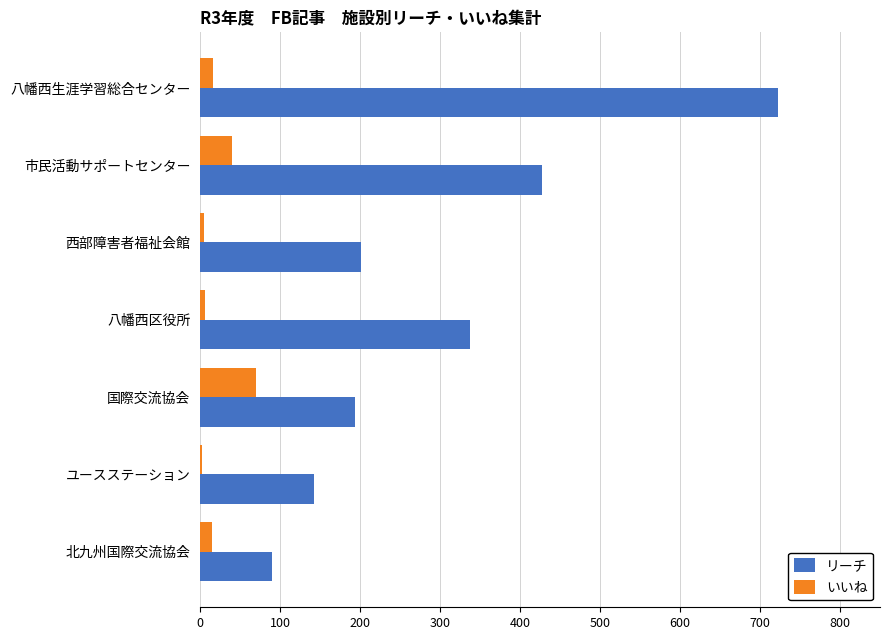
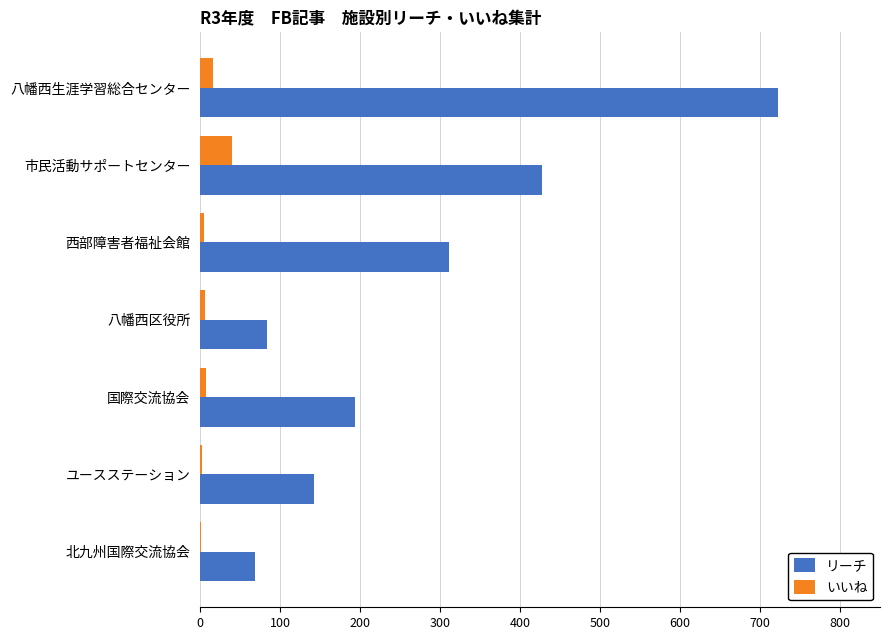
  {
    "リーチ": {
      "八幡西生涯学習総合センター": 720,
      "市民活動サポートセンター": 430,
-     "西部障害者福祉会館": 200,
-     "八幡西区役所": 340,
+     "西部障害者福祉会館": 310,
+     "八幡西区役所": 80,
      "国際交流協会": 190,
      "ユースステーション": 140,
-     "北九州国際交流協会": 90
+     "北九州国際交流協会": 70
    },
    "いいね": {
      "八幡西生涯学習総合センター": 20,
      "市民活動サポートセンター": 40,
      "西部障害者福祉会館": 10,
      "八幡西区役所": 10,
-     "国際交流協会": 70,
-     "北九州国際交流協会": 20
+     "国際交流協会": 10,
+     "北九州国際交流協会": 0
    }
  }
